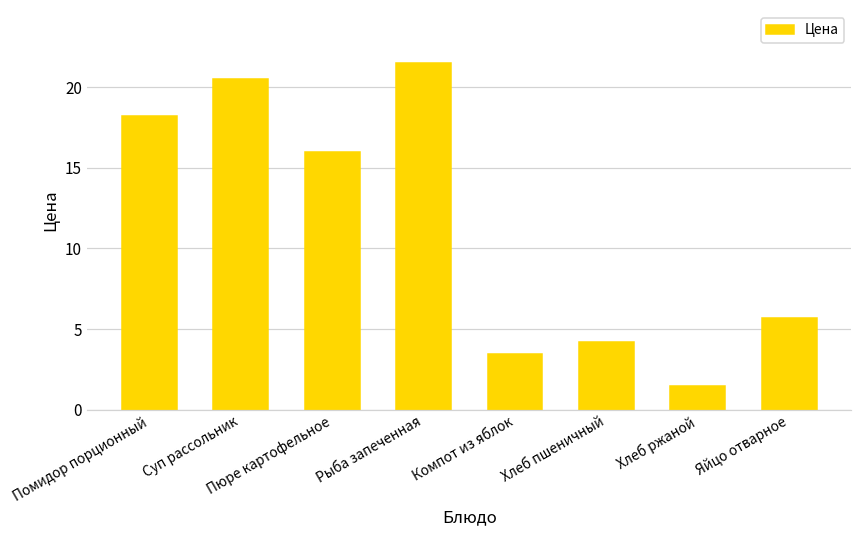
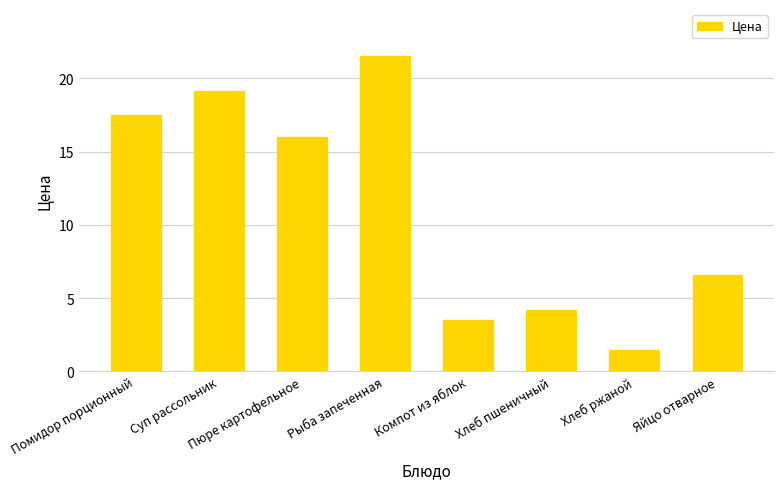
  {
-   "Помидор порционный": 18.2,
-   "Суп рассольник": 20.5,
+   "Помидор порционный": 17.5,
+   "Суп рассольник": 19.1,
    "Пюре картофельное": 16.0,
    "Рыба запеченная": 21.5,
    "Компот из яблок": 3.5,
    "Хлеб пшеничный": 4.2,
    "Хлеб ржаной": 1.4,
-   "Яйцо отварное": 5.7
+   "Яйцо отварное": 6.6
  }
